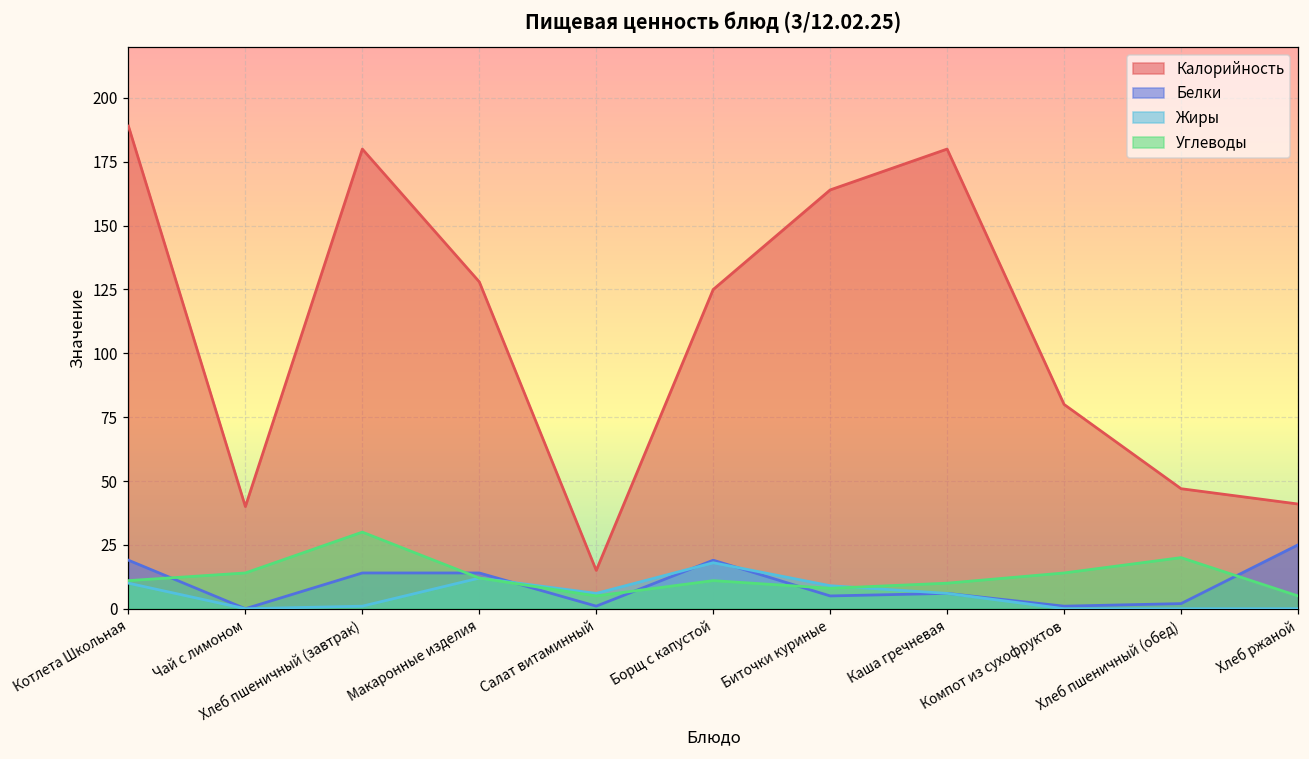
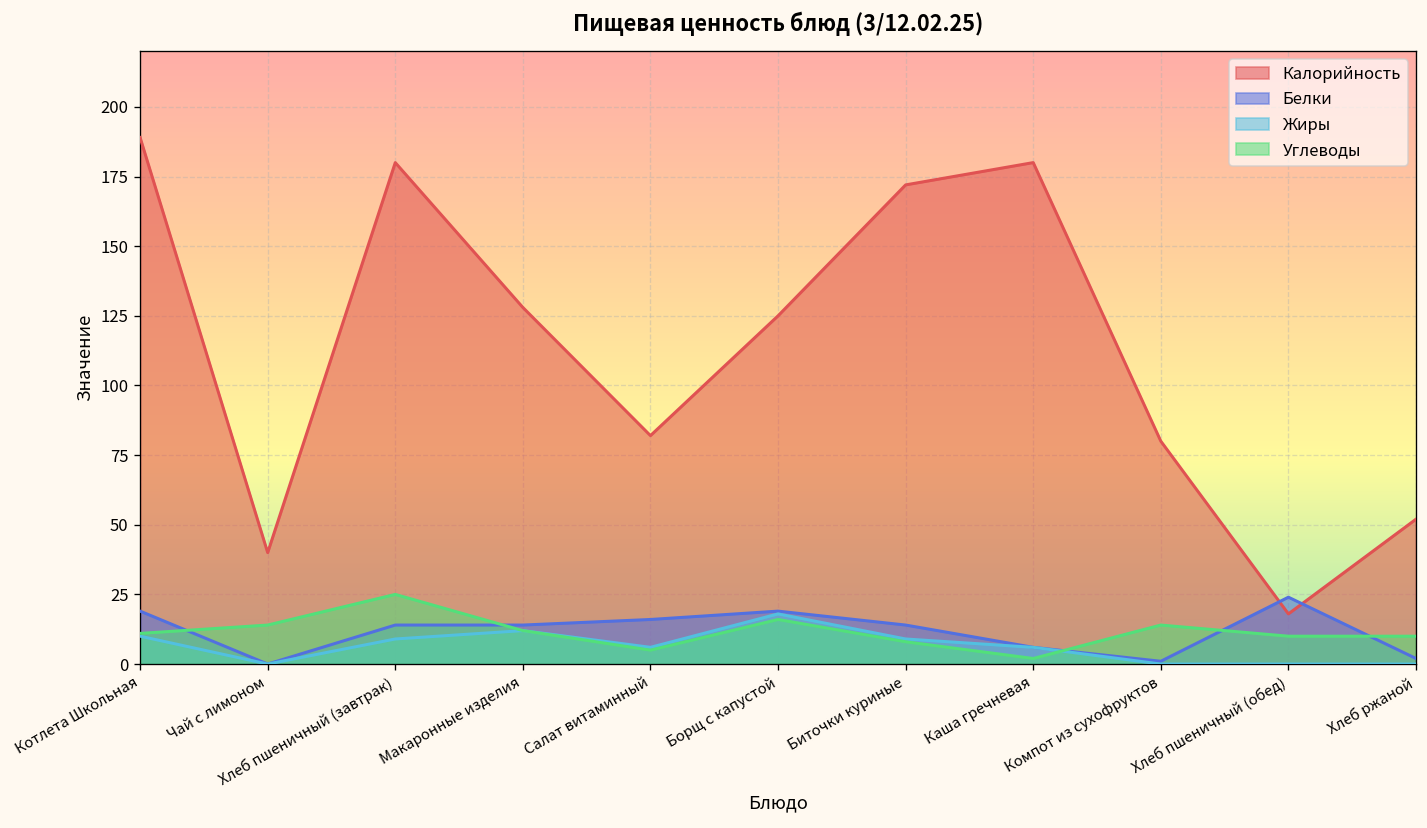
  {
    "Калорийность": {
      "Котлета Школьная": 189,
      "Чай с лимоном": 40,
      "Хлеб пшеничный (завтрак)": 180,
      "Макаронные изделия": 128,
-     "Салат витаминный": 15,
+     "Салат витаминный": 82,
      "Борщ с капустой": 125,
-     "Биточки куриные": 164,
+     "Биточки куриные": 172,
      "Каша гречневая": 180,
      "Компот из сухофруктов": 80,
-     "Хлеб пшеничный (обед)": 47,
-     "Хлеб ржаной": 41
+     "Хлеб пшеничный (обед)": 18,
+     "Хлеб ржаной": 52
    },
    "Белки": {
      "Котлета Школьная": 19,
      "Хлеб пшеничный (завтрак)": 14,
      "Макаронные изделия": 14,
-     "Салат витаминный": 1,
-     "Биточки куриные": 5,
-     "Хлеб пшеничный (обед)": 2,
-     "Хлеб ржаной": 25
+     "Салат витаминный": 16,
+     "Биточки куриные": 14,
+     "Хлеб пшеничный (обед)": 24,
+     "Хлеб ржаной": 2
    },
    "Жиры": {
-     "Хлеб пшеничный (завтрак)": 1,
+     "Хлеб пшеничный (завтрак)": 9,
      "Хлеб пшеничный (обед)": 0,
      "Хлеб ржаной": 0
    },
    "Углеводы": {
      "Чай с лимоном": 14,
-     "Хлеб пшеничный (завтрак)": 30,
-     "Борщ с капустой": 11,
-     "Каша гречневая": 10,
+     "Хлеб пшеничный (завтрак)": 25,
+     "Борщ с капустой": 16,
+     "Каша гречневая": 2,
      "Компот из сухофруктов": 14,
-     "Хлеб пшеничный (обед)": 20,
-     "Хлеб ржаной": 5
+     "Хлеб пшеничный (обед)": 10,
+     "Хлеб ржаной": 10
    }
  }
